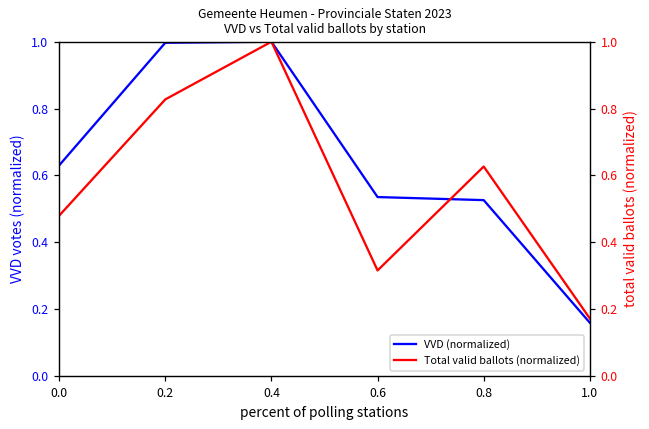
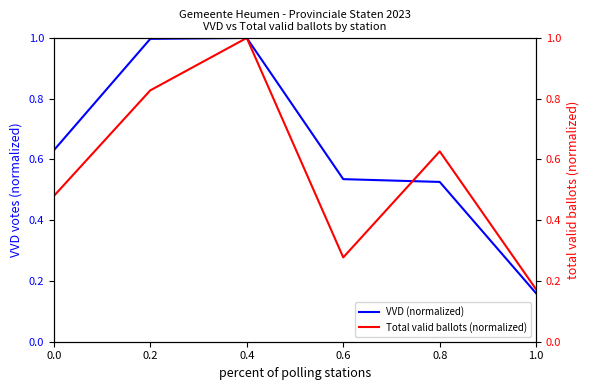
  {
    "VVD (normalized)": {
      "0.0": 0.63,
      "0.2": 1.00,
      "0.4": 1.00,
      "0.6": 0.54,
      "0.8": 0.53,
      "1.0": 0.16
    },
    "Total valid ballots (normalized)": {
      "0.0": 0.48,
      "0.2": 0.83,
      "0.4": 1.00,
-     "0.6": 0.32,
+     "0.6": 0.28,
      "0.8": 0.63,
      "1.0": 0.17
    }
  }
